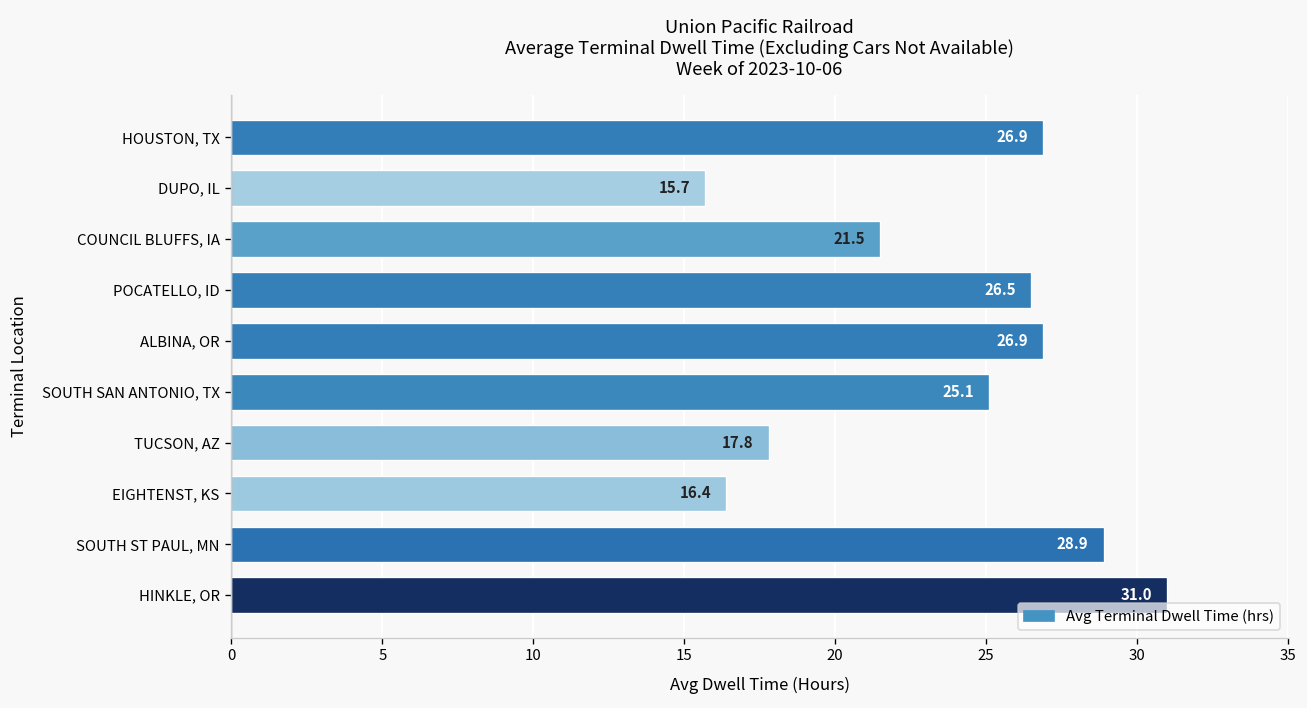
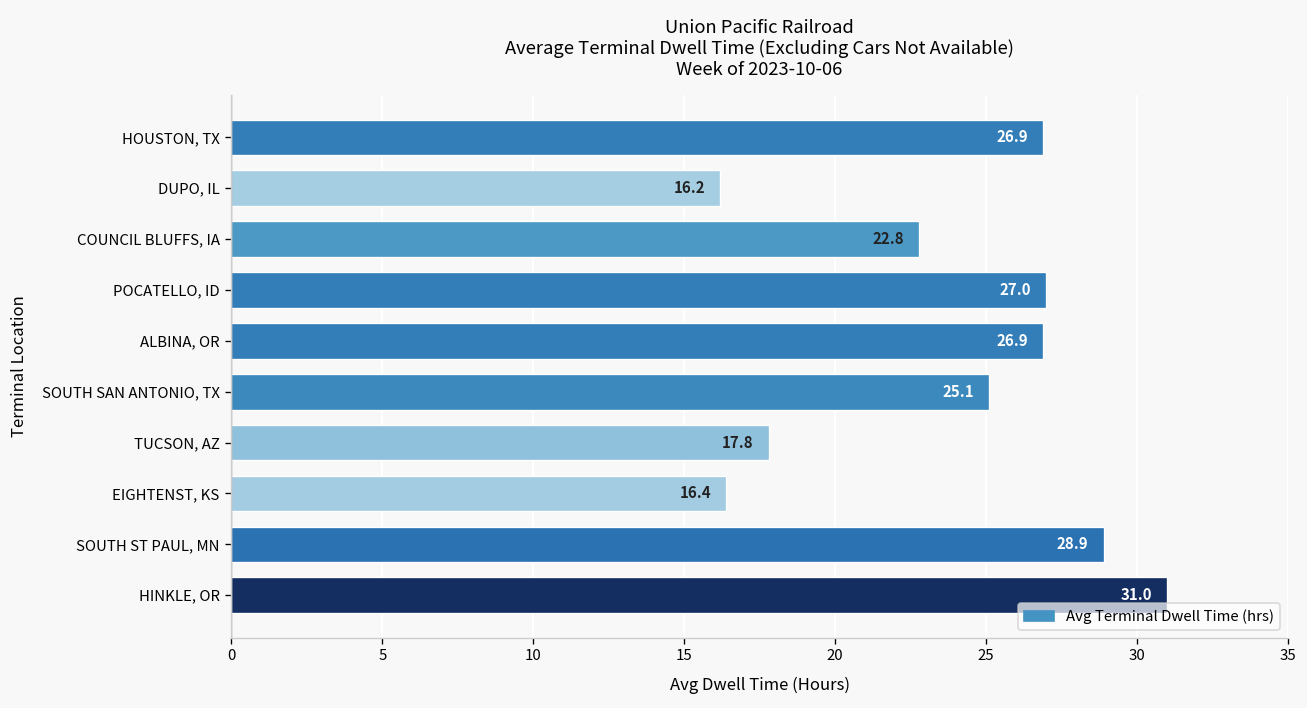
  {
    "HOUSTON, TX": 26.9,
-   "DUPO, IL": 15.7,
-   "COUNCIL BLUFFS, IA": 21.5,
-   "POCATELLO, ID": 26.5,
+   "DUPO, IL": 16.2,
+   "COUNCIL BLUFFS, IA": 22.8,
+   "POCATELLO, ID": 27.0,
    "ALBINA, OR": 26.9,
    "SOUTH SAN ANTONIO, TX": 25.1,
    "TUCSON, AZ": 17.8,
    "EIGHTENST, KS": 16.4,
    "SOUTH ST PAUL, MN": 28.9
  }
